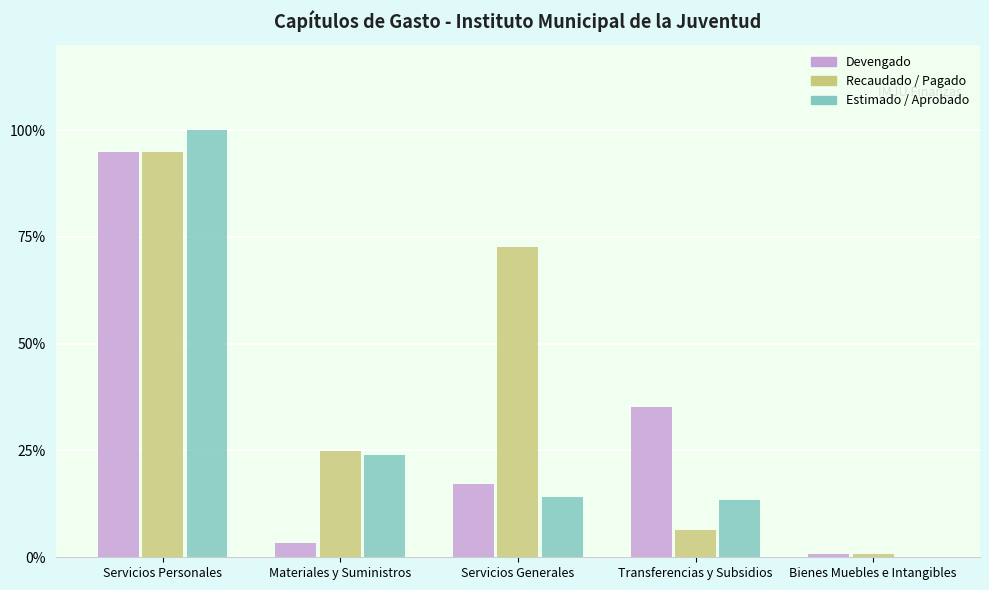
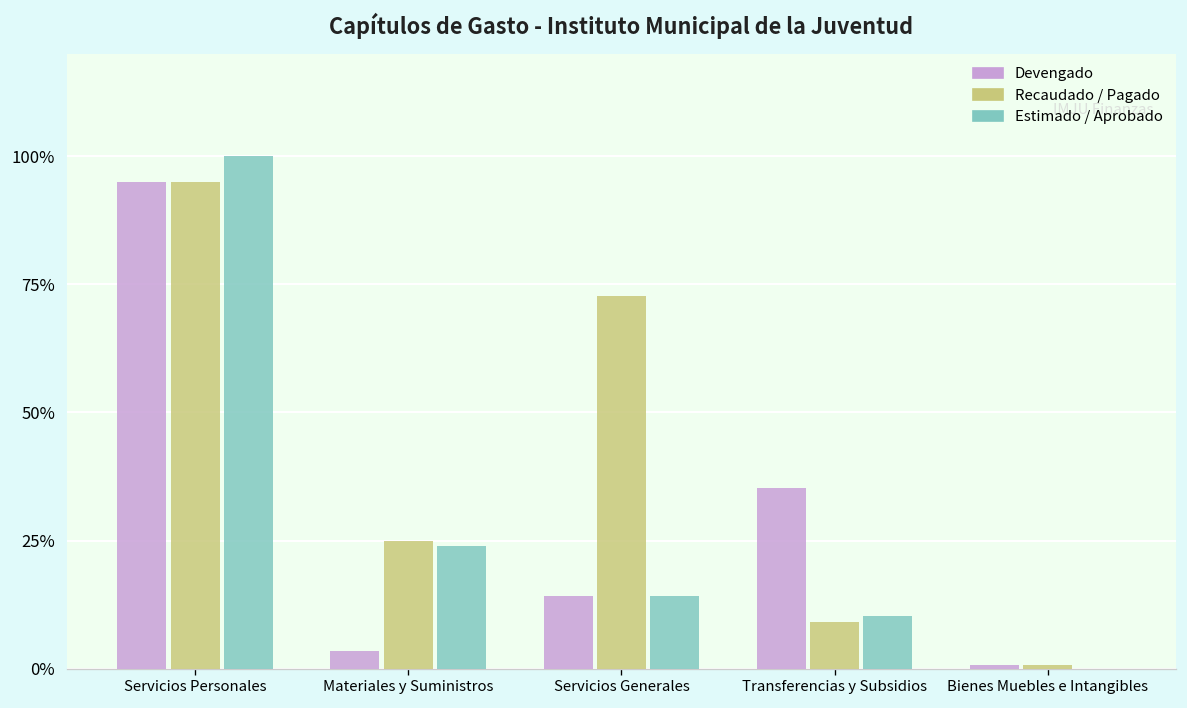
  {
    "Devengado": {
      "Servicios Personales": "95%",
      "Materiales y Suministros": "3%",
-     "Servicios Generales": "17%",
+     "Servicios Generales": "14%",
      "Transferencias y Subsidios": "35%",
      "Bienes Muebles e Intangibles": "1%"
    },
    "Recaudado / Pagado": {
      "Servicios Personales": "95%",
      "Materiales y Suministros": "25%",
      "Servicios Generales": "73%",
-     "Transferencias y Subsidios": "6%",
+     "Transferencias y Subsidios": "9%",
      "Bienes Muebles e Intangibles": "1%"
    },
    "Estimado / Aprobado": {
      "Servicios Personales": "100%",
      "Materiales y Suministros": "24%",
      "Servicios Generales": "14%",
-     "Transferencias y Subsidios": "13%",
+     "Transferencias y Subsidios": "10%",
      "Bienes Muebles e Intangibles": "0%"
    }
  }
